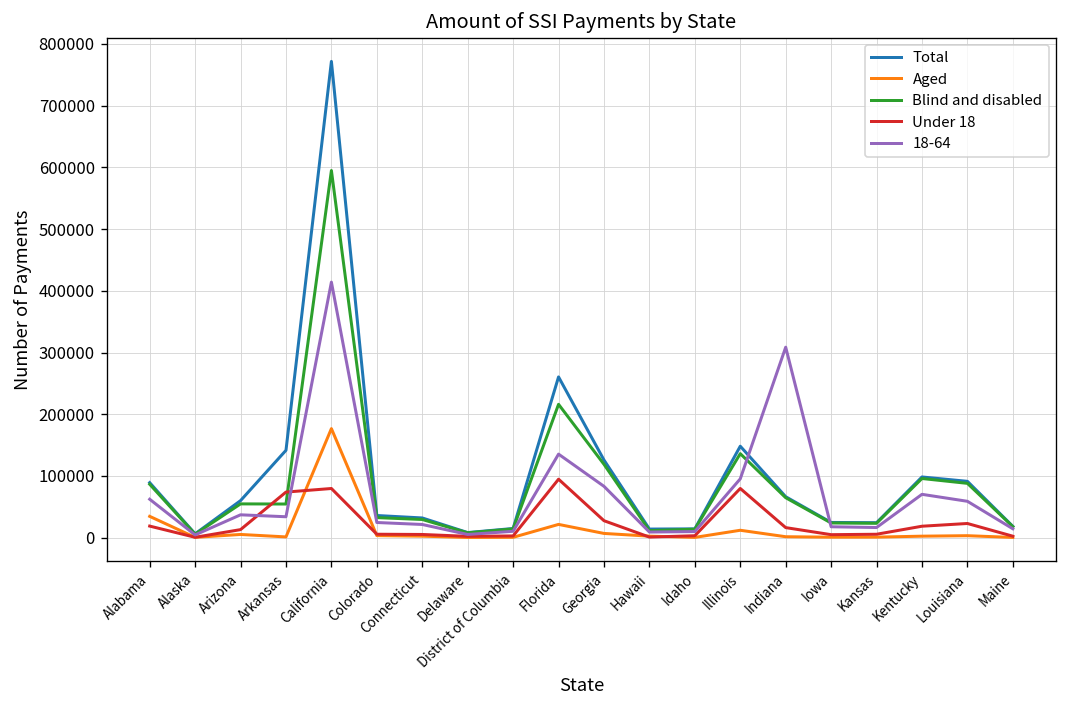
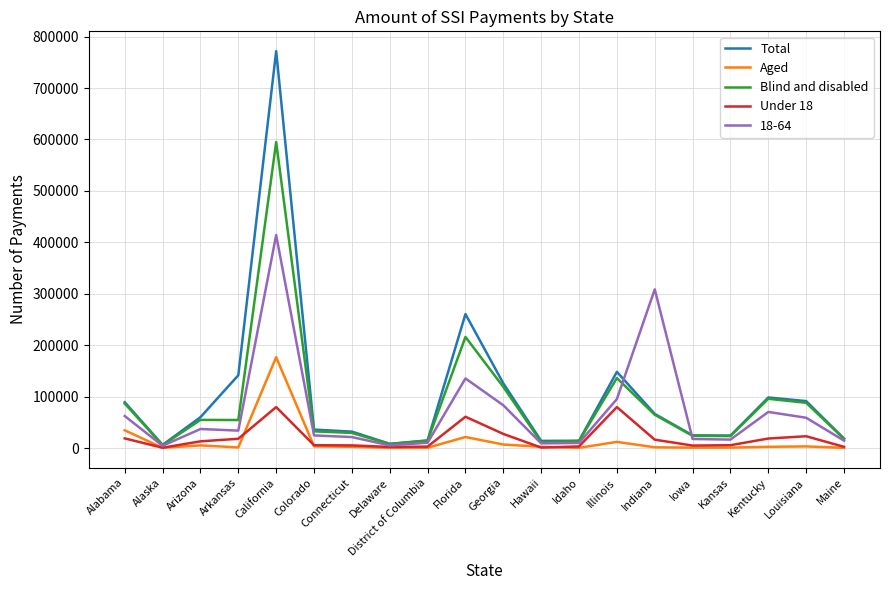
  {
    "Total": {
      "Arizona": 60000,
      "Arkansas": 140000,
      "California": 770000,
      "Florida": 260000,
      "Georgia": 130000,
      "Illinois": 150000
    },
    "Aged": {
      "Alabama": 30000,
      "Arizona": 10000,
      "Arkansas": 0,
      "California": 180000,
      "Florida": 20000,
      "Georgia": 10000,
      "Illinois": 10000,
      "Indiana": 0,
      "Kentucky": 0,
      "Louisiana": 0
    },
    "Blind and disabled": {
      "Arizona": 50000,
      "Arkansas": 50000,
      "California": 590000,
      "Florida": 220000,
      "Georgia": 120000,
      "Illinois": 140000
    },
    "Under 18": {
      "Alabama": 20000,
      "Arizona": 10000,
-     "Arkansas": 70000,
+     "Arkansas": 20000,
      "California": 80000,
-     "Florida": 90000,
+     "Florida": 60000,
      "Georgia": 30000,
      "Illinois": 80000,
      "Indiana": 20000,
      "Kentucky": 20000,
      "Louisiana": 20000
    },
    "18-64": {
      "Alabama": 60000,
      "Arizona": 40000,
      "Arkansas": 30000,
      "California": 410000,
      "Colorado": 20000,
      "Connecticut": 20000,
      "Florida": 140000,
      "Georgia": 80000,
      "Illinois": 100000,
      "Indiana": 310000,
      "Iowa": 20000,
      "Kansas": 20000,
      "Kentucky": 70000,
      "Louisiana": 60000
    }
  }
